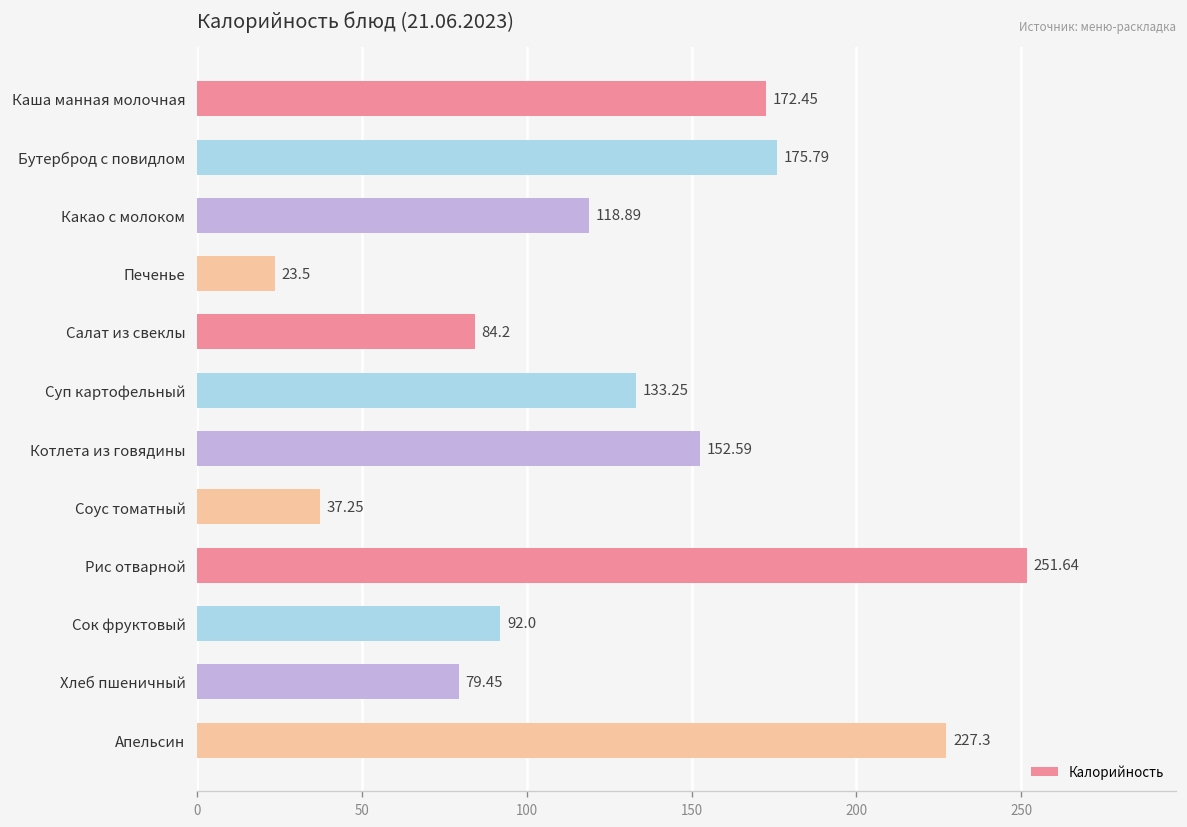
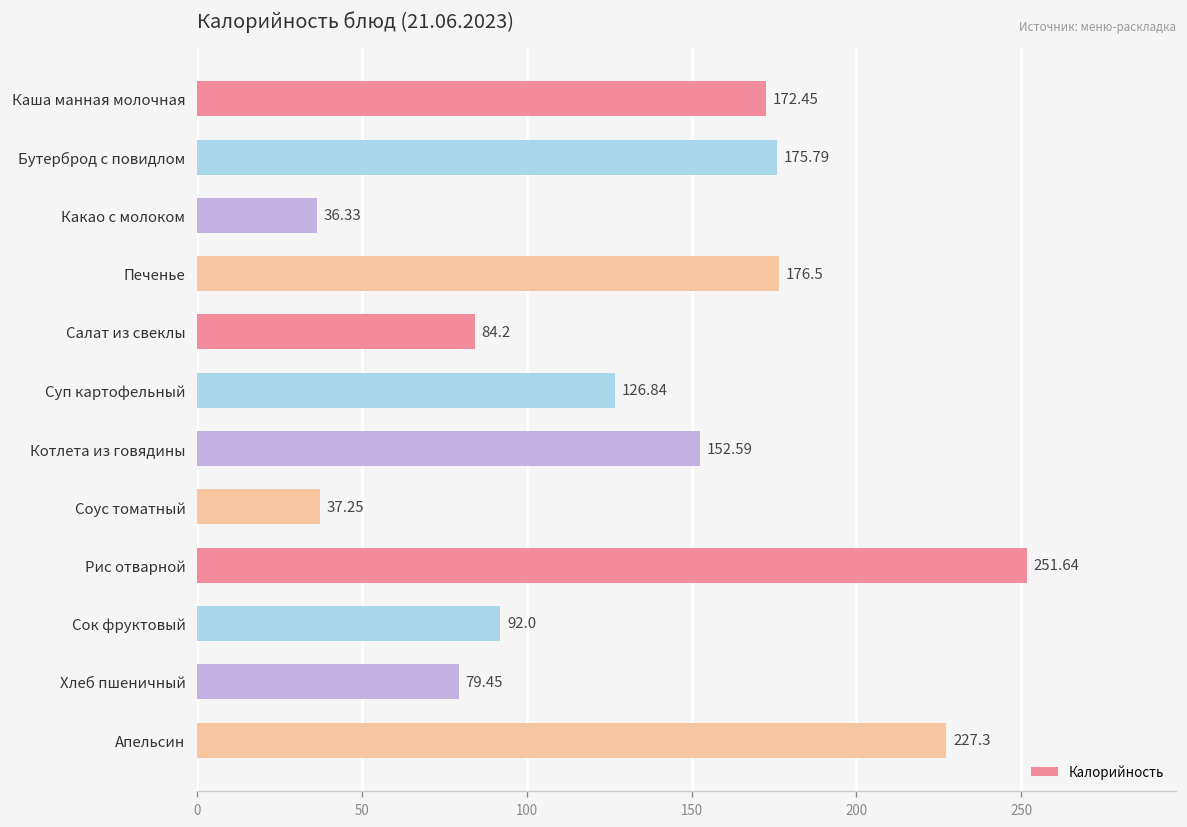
  {
    "Каша манная молочная": 172.45,
    "Бутерброд с повидлом": 175.79,
-   "Какао с молоком": 118.89,
-   "Печенье": 23.5,
+   "Какао с молоком": 36.33,
+   "Печенье": 176.5,
    "Салат из свеклы": 84.2,
-   "Суп картофельный": 133.25,
+   "Суп картофельный": 126.84,
    "Котлета из говядины": 152.59,
    "Соус томатный": 37.25,
    "Рис отварной": 251.64,
    "Сок фруктовый": 92.0,
    "Хлеб пшеничный": 79.45,
    "Апельсин": 227.3
  }
